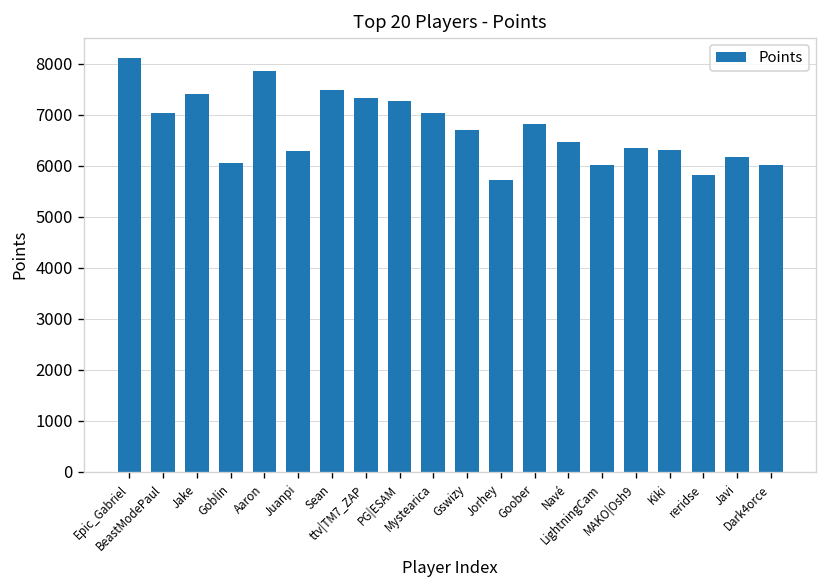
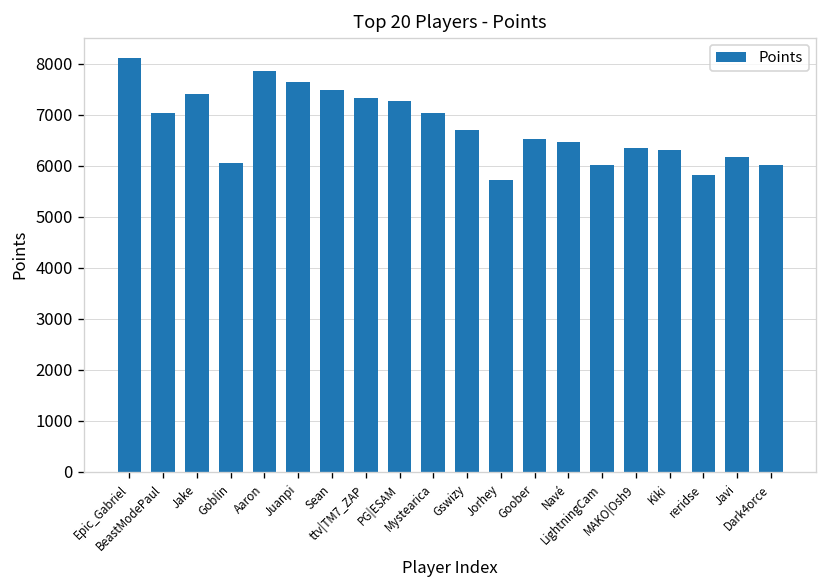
  {
    "Epic_Gabriel": 8100,
    "BeastModePaul": 7000,
    "Jake": 7400,
    "Goblin": 6100,
    "Aaron": 7900,
-   "Juanpi": 6300,
+   "Juanpi": 7600,
    "Sean": 7500,
    "ttv|TM7_ZAP": 7300,
    "PG|ESAM": 7300,
    "Mystearica": 7000,
    "Gswizy": 6700,
    "Jorhey": 5700,
-   "Goober": 6800,
+   "Goober": 6500,
    "Navé": 6500,
    "LightningCam": 6000,
    "MAKO|Osh9": 6400,
    "Kiki": 6300,
    "reridse": 5800,
    "Javi": 6200,
    "Dark4orce": 6000
  }
